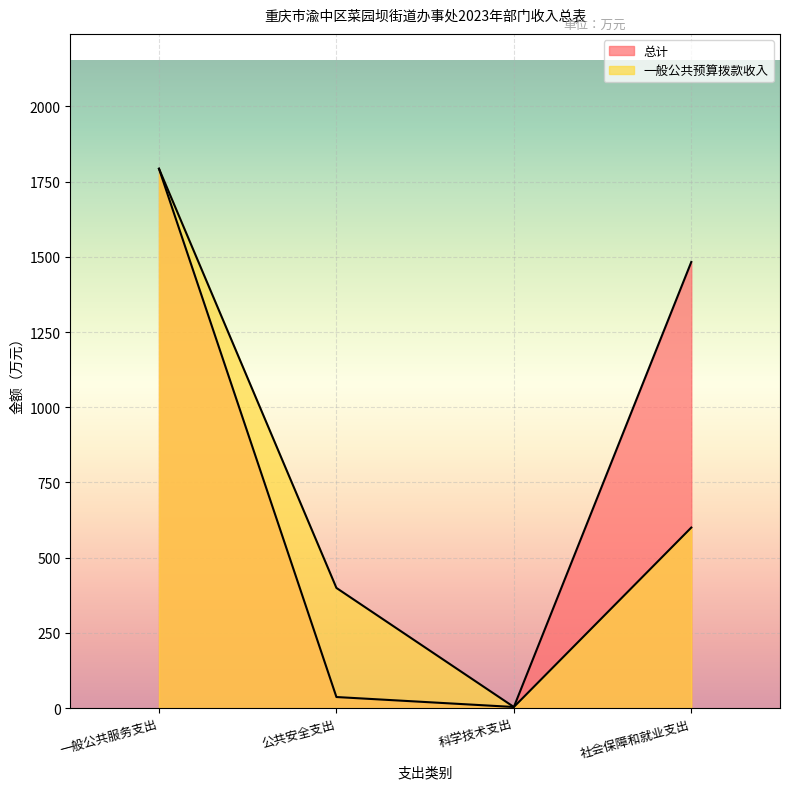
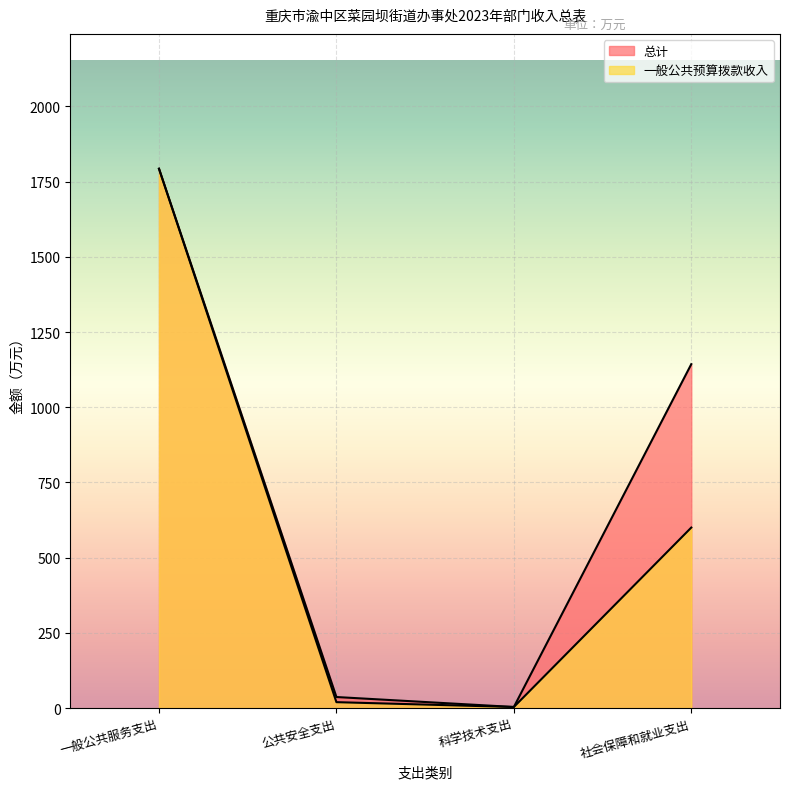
  {
    "总计": {
      "公共安全支出": 40,
-     "社会保障和就业支出": 1480
+     "社会保障和就业支出": 1140
    },
    "一般公共预算拨款收入": {
-     "公共安全支出": 400,
+     "公共安全支出": 20,
      "社会保障和就业支出": 600
    }
  }
